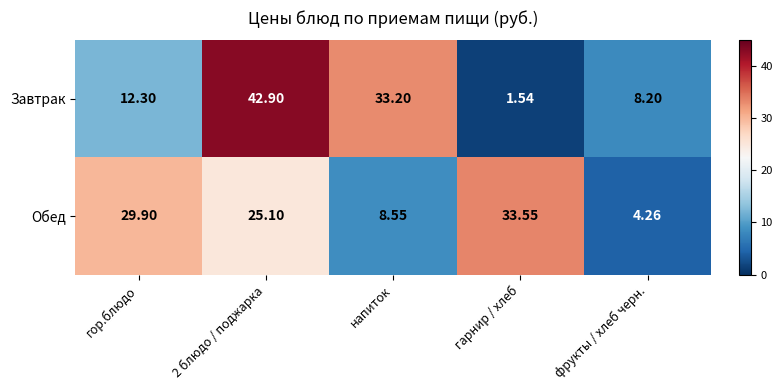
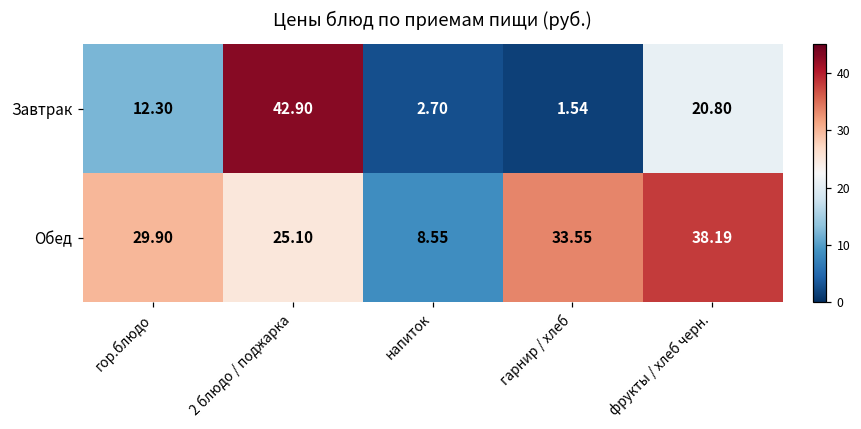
  {
    "Завтрак": {
      "гор.блюдо": 12.30,
      "2 блюдо / поджарка": 42.90,
-     "напиток": 33.20,
+     "напиток": 2.70,
      "гарнир / хлеб": 1.54,
-     "фрукты / хлеб черн.": 8.20
+     "фрукты / хлеб черн.": 20.80
    },
    "Обед": {
      "гор.блюдо": 29.90,
      "2 блюдо / поджарка": 25.10,
      "напиток": 8.55,
      "гарнир / хлеб": 33.55,
-     "фрукты / хлеб черн.": 4.26
+     "фрукты / хлеб черн.": 38.19
    }
  }
